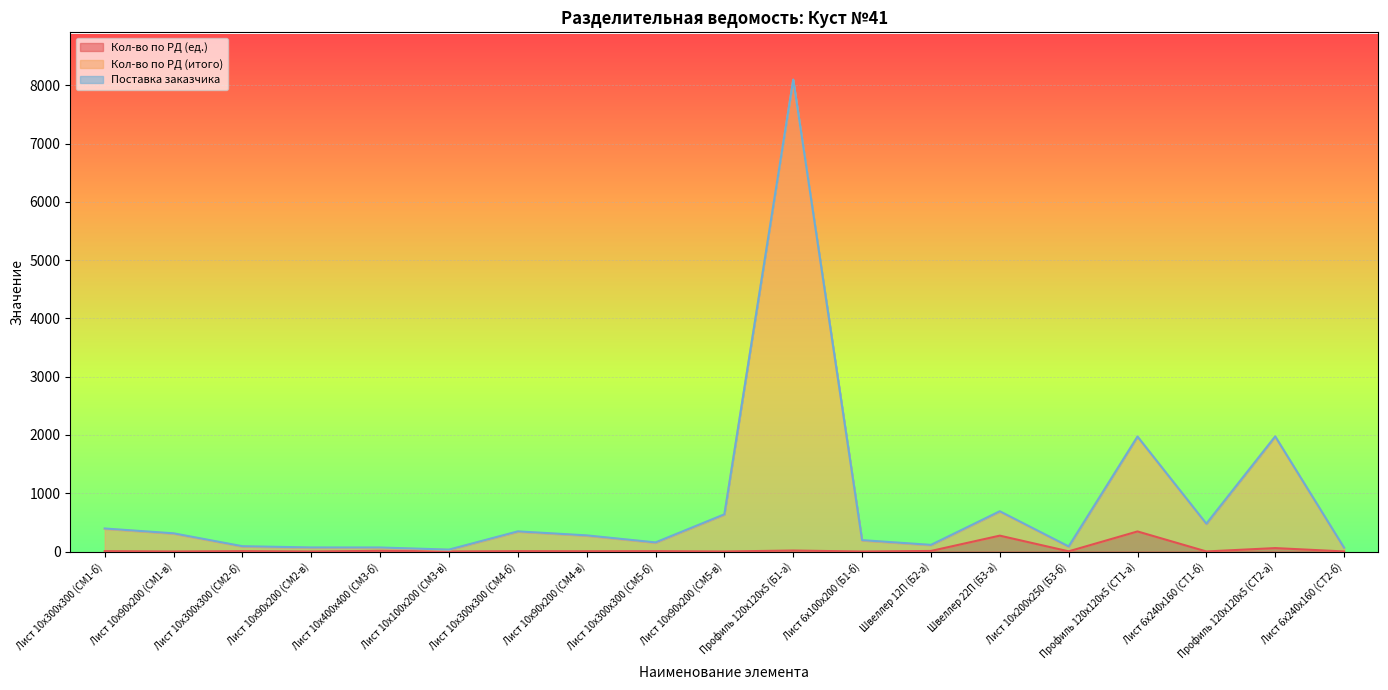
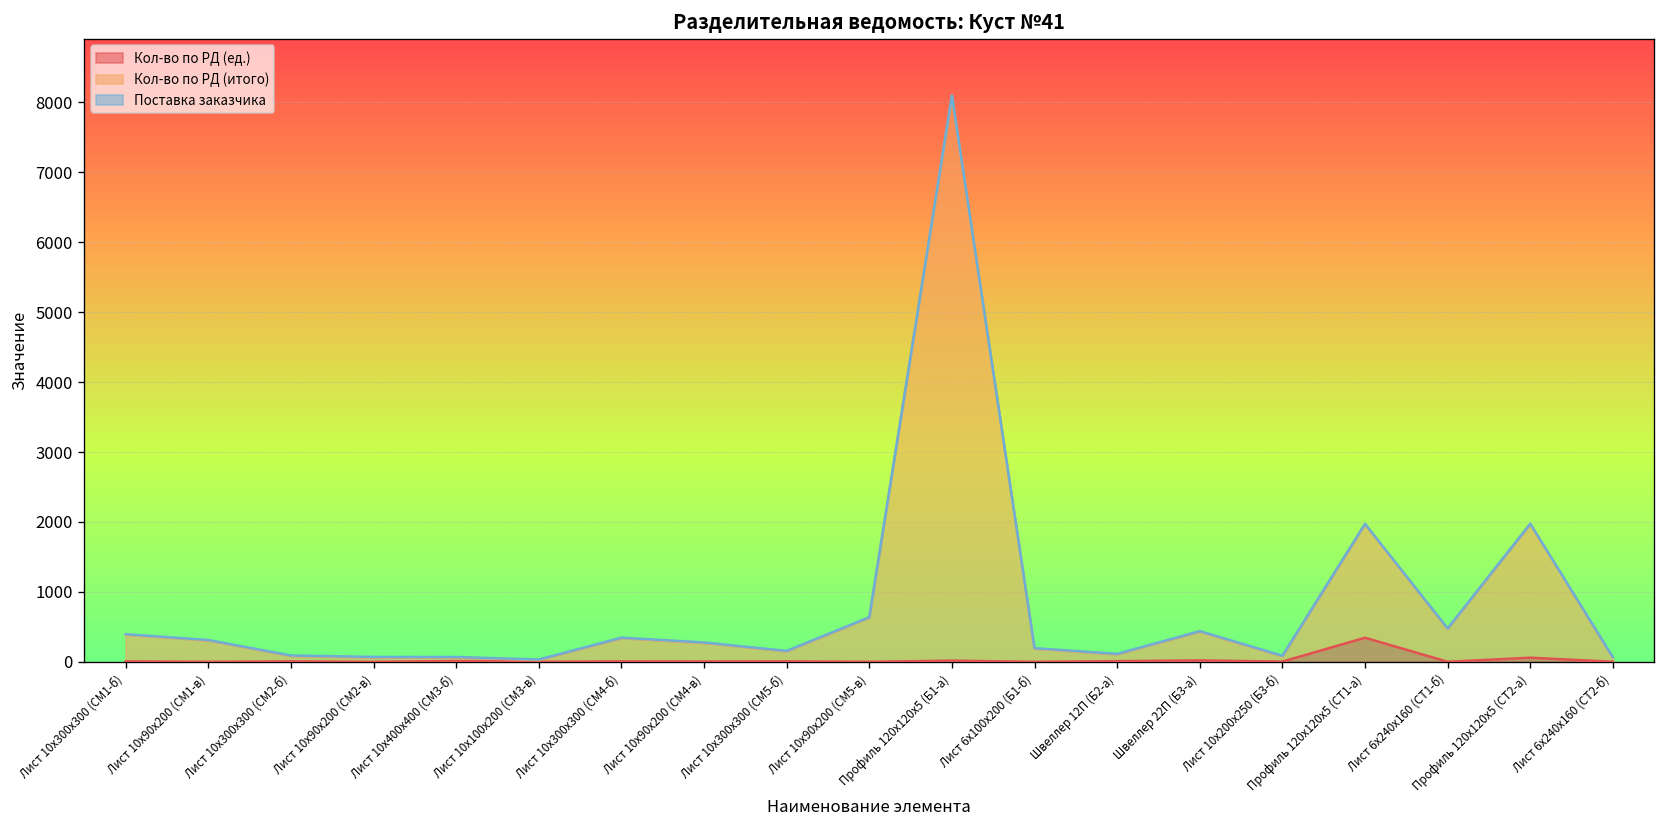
  {
    "Кол-во по РД (ед.)": {
      "Лист 10х300х300 (СМ1-б)": 0,
      "Лист 10х90х200 (СМ1-в)": 0,
      "Лист 10х300х300 (СМ2-б)": 0,
      "Лист 10х90х200 (СМ2-в)": 0,
      "Лист 10х400х400 (СМ3-б)": 0,
      "Лист 10х300х300 (СМ4-б)": 0,
      "Лист 10х90х200 (СМ4-в)": 0,
      "Лист 10х300х300 (СМ5-б)": 0,
      "Лист 10х90х200 (СМ5-в)": 0,
      "Профиль 120х120х5 (Б1-а)": 0,
      "Лист 6х100х200 (Б1-б)": 0,
      "Швеллер 12П (Б2-а)": 0,
-     "Швеллер 22П (Б3-а)": 300,
+     "Швеллер 22П (Б3-а)": 0,
      "Лист 10х200х250 (Б3-б)": 0,
      "Профиль 120х120х5 (СТ1-а)": 300,
      "Лист 6х240х160 (СТ1-б)": 0,
      "Профиль 120х120х5 (СТ2-а)": 100,
      "Лист 6х240х160 (СТ2-б)": 0
    }
  }
